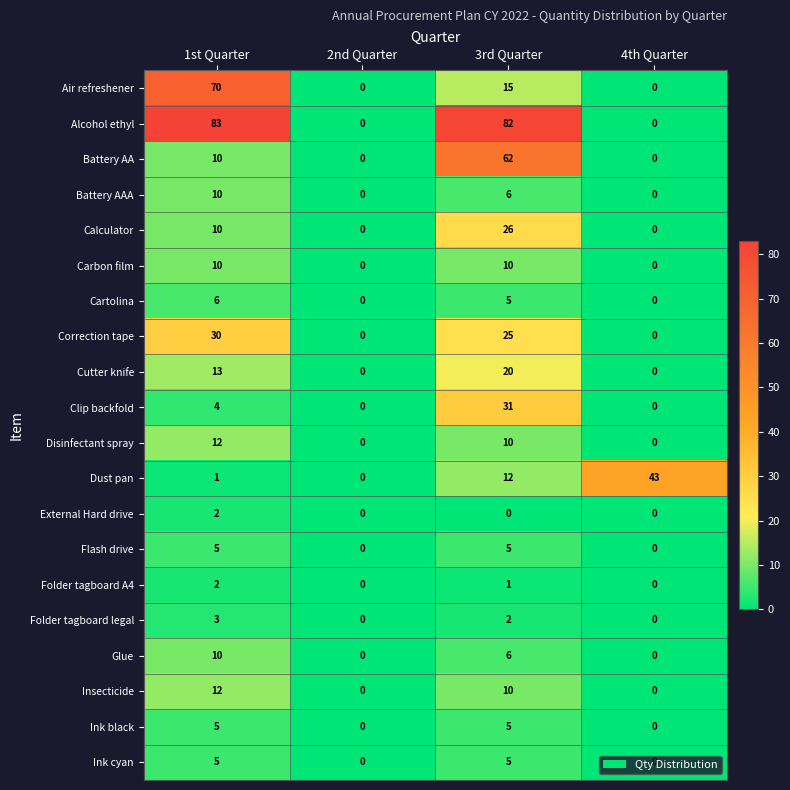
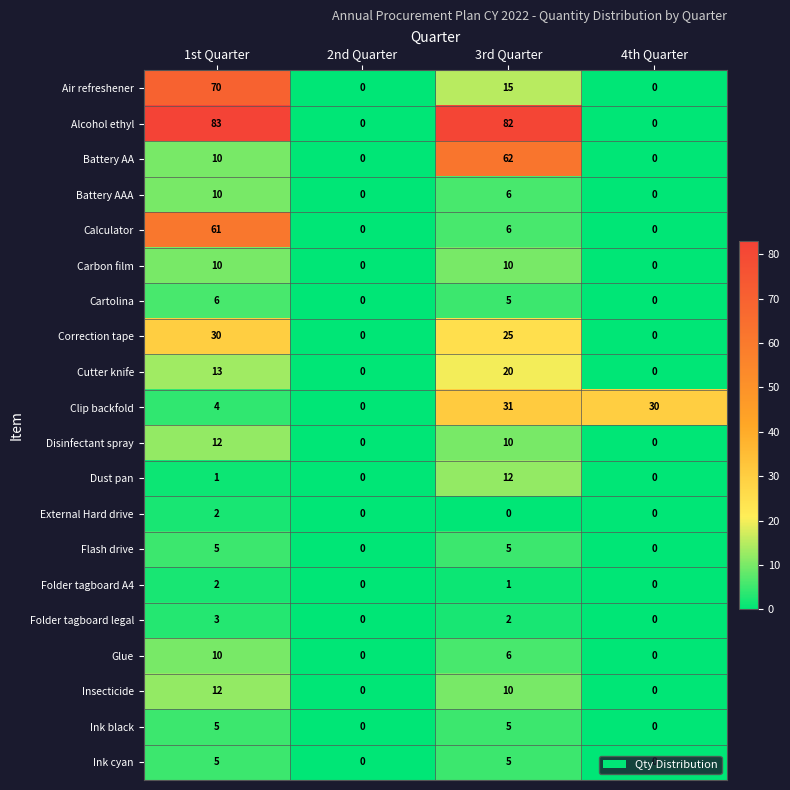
  {
    "Air refreshener": {
      "1st Quarter": 70,
      "2nd Quarter": 0,
      "3rd Quarter": 15,
      "4th Quarter": 0
    },
    "Alcohol ethyl": {
      "1st Quarter": 83,
      "2nd Quarter": 0,
      "3rd Quarter": 82,
      "4th Quarter": 0
    },
    "Battery AA": {
      "1st Quarter": 10,
      "2nd Quarter": 0,
      "3rd Quarter": 62,
      "4th Quarter": 0
    },
    "Battery AAA": {
      "1st Quarter": 10,
      "2nd Quarter": 0,
      "3rd Quarter": 6,
      "4th Quarter": 0
    },
    "Calculator": {
-     "1st Quarter": 10,
+     "1st Quarter": 61,
      "2nd Quarter": 0,
-     "3rd Quarter": 26,
+     "3rd Quarter": 6,
      "4th Quarter": 0
    },
    "Carbon film": {
      "1st Quarter": 10,
      "2nd Quarter": 0,
      "3rd Quarter": 10,
      "4th Quarter": 0
    },
    "Cartolina": {
      "1st Quarter": 6,
      "2nd Quarter": 0,
      "3rd Quarter": 5,
      "4th Quarter": 0
    },
    "Correction tape": {
      "1st Quarter": 30,
      "2nd Quarter": 0,
      "3rd Quarter": 25,
      "4th Quarter": 0
    },
    "Cutter knife": {
      "1st Quarter": 13,
      "2nd Quarter": 0,
      "3rd Quarter": 20,
      "4th Quarter": 0
    },
    "Clip backfold": {
      "1st Quarter": 4,
      "2nd Quarter": 0,
      "3rd Quarter": 31,
-     "4th Quarter": 0
+     "4th Quarter": 30
    },
    "Disinfectant spray": {
      "1st Quarter": 12,
      "2nd Quarter": 0,
      "3rd Quarter": 10,
      "4th Quarter": 0
    },
    "Dust pan": {
      "1st Quarter": 1,
      "2nd Quarter": 0,
      "3rd Quarter": 12,
-     "4th Quarter": 43
+     "4th Quarter": 0
    },
    "External Hard drive": {
      "1st Quarter": 2,
      "2nd Quarter": 0,
      "3rd Quarter": 0,
      "4th Quarter": 0
    },
    "Flash drive": {
      "1st Quarter": 5,
      "2nd Quarter": 0,
      "3rd Quarter": 5,
      "4th Quarter": 0
    },
    "Folder tagboard A4": {
      "1st Quarter": 2,
      "2nd Quarter": 0,
      "3rd Quarter": 1,
      "4th Quarter": 0
    },
    "Folder tagboard legal": {
      "1st Quarter": 3,
      "2nd Quarter": 0,
      "3rd Quarter": 2,
      "4th Quarter": 0
    },
    "Glue": {
      "1st Quarter": 10,
      "2nd Quarter": 0,
      "3rd Quarter": 6,
      "4th Quarter": 0
    },
    "Insecticide": {
      "1st Quarter": 12,
      "2nd Quarter": 0,
      "3rd Quarter": 10,
      "4th Quarter": 0
    },
    "Ink black": {
      "1st Quarter": 5,
      "2nd Quarter": 0,
      "3rd Quarter": 5,
      "4th Quarter": 0
    },
    "Ink cyan": {
      "1st Quarter": 5,
      "2nd Quarter": 0,
      "3rd Quarter": 5
    }
  }
